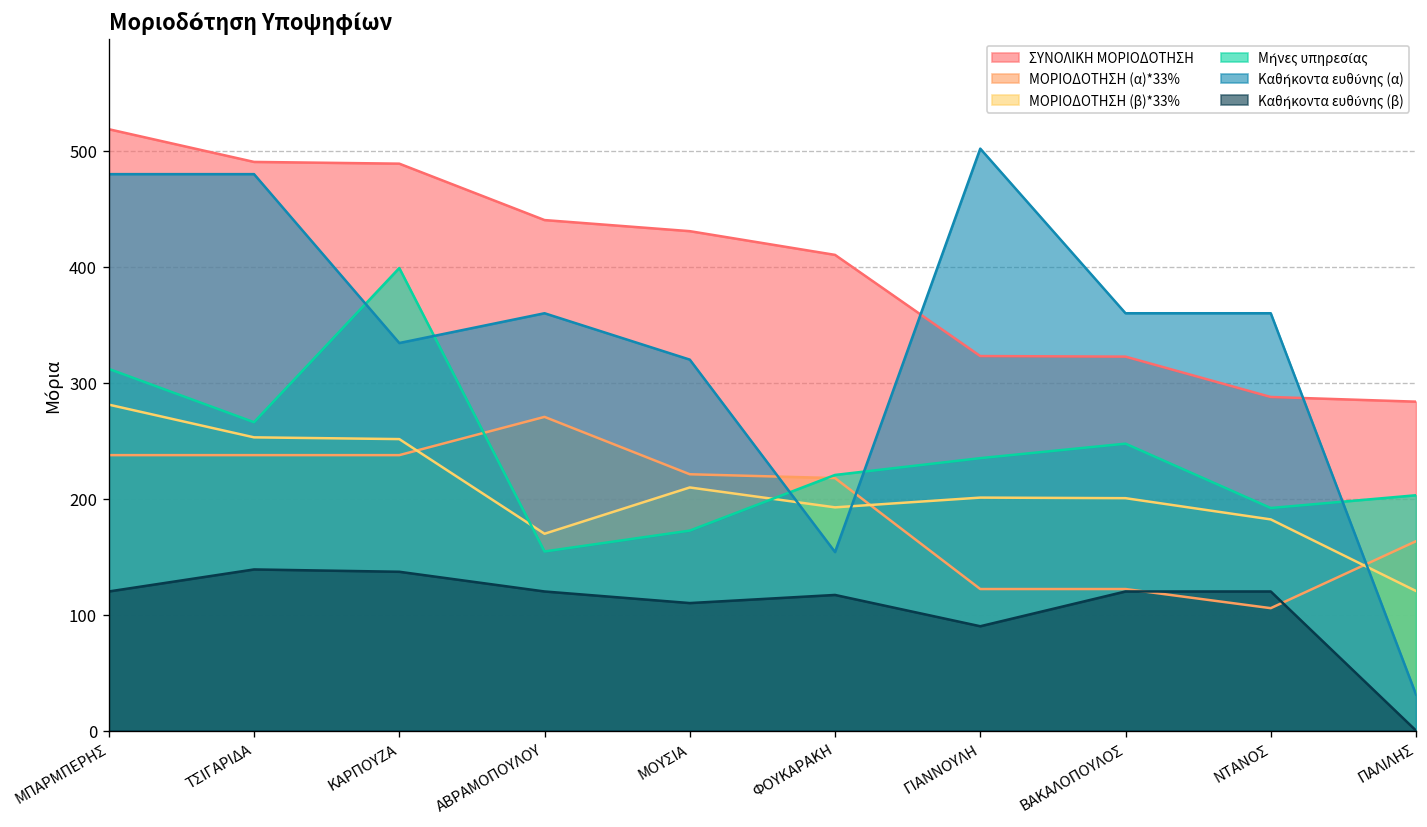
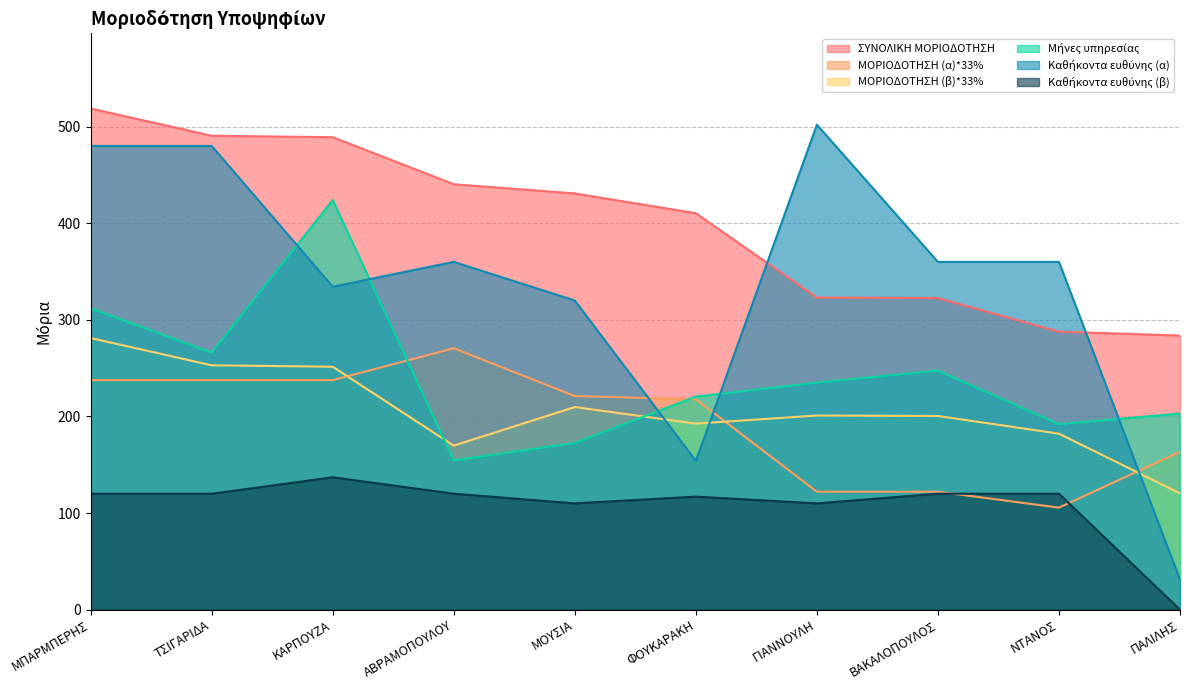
  {
    "Μήνες υπηρεσίας": {
      "ΜΠΑΡΜΠΕΡΗΣ": 310,
      "ΤΣΙΓΑΡΙΔΑ": 270,
-     "ΚΑΡΠΟΥΖΑ": 400,
+     "ΚΑΡΠΟΥΖΑ": 420,
      "ΑΒΡΑΜΟΠΟΥΛΟΥ": 150,
      "ΜΟΥΣΙΑ": 170,
      "ΦΟΥΚΑΡΑΚΗ": 220,
      "ΓΙΑΝΝΟΥΛΗ": 240,
      "ΒΑΚΑΛΟΠΟΥΛΟΣ": 250,
      "ΝΤΑΝΟΣ": 190,
      "ΠΑΛΙΛΗΣ": 200
    },
    "Καθήκοντα ευθύνης (α)": {
      "ΜΠΑΡΜΠΕΡΗΣ": 480,
      "ΤΣΙΓΑΡΙΔΑ": 480,
      "ΚΑΡΠΟΥΖΑ": 330,
      "ΑΒΡΑΜΟΠΟΥΛΟΥ": 360,
      "ΜΟΥΣΙΑ": 320,
      "ΦΟΥΚΑΡΑΚΗ": 150,
      "ΓΙΑΝΝΟΥΛΗ": 500,
      "ΒΑΚΑΛΟΠΟΥΛΟΣ": 360,
      "ΝΤΑΝΟΣ": 360,
      "ΠΑΛΙΛΗΣ": 30
    },
    "Καθήκοντα ευθύνης (β)": {
      "ΜΠΑΡΜΠΕΡΗΣ": 120,
-     "ΤΣΙΓΑΡΙΔΑ": 140,
+     "ΤΣΙΓΑΡΙΔΑ": 120,
      "ΚΑΡΠΟΥΖΑ": 140,
      "ΑΒΡΑΜΟΠΟΥΛΟΥ": 120,
      "ΜΟΥΣΙΑ": 110,
      "ΦΟΥΚΑΡΑΚΗ": 120,
-     "ΓΙΑΝΝΟΥΛΗ": 90,
+     "ΓΙΑΝΝΟΥΛΗ": 110,
      "ΝΤΑΝΟΣ": 120,
      "ΠΑΛΙΛΗΣ": 0
    }
  }
